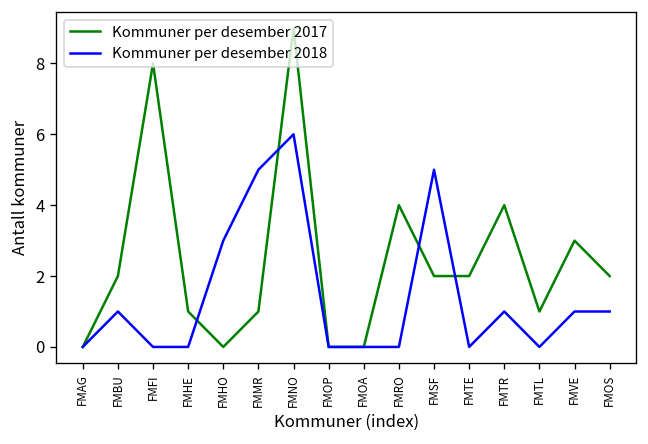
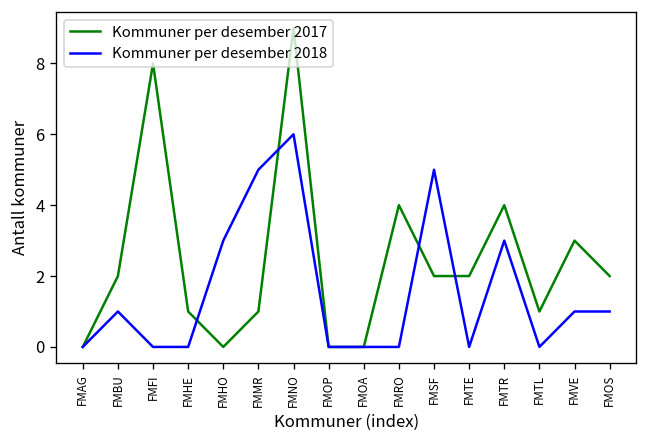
  {
    "Kommuner per desember 2017": {
      "FMBU": 2,
      "FMHE": 1,
      "FMHO": 0,
      "FMMR": 1,
      "FMRO": 4,
      "FMSF": 2,
      "FMTE": 2,
      "FMTR": 4,
      "FMTL": 1,
      "FMVE": 3,
      "FMOS": 2
    },
    "Kommuner per desember 2018": {
      "FMBU": 1,
      "FMFI": 0,
      "FMHE": 0,
      "FMHO": 3,
      "FMMR": 5,
      "FMNO": 6,
      "FMRO": 0,
      "FMSF": 5,
      "FMTE": 0,
-     "FMTR": 1,
+     "FMTR": 3,
      "FMTL": 0,
      "FMVE": 1,
      "FMOS": 1
    }
  }
